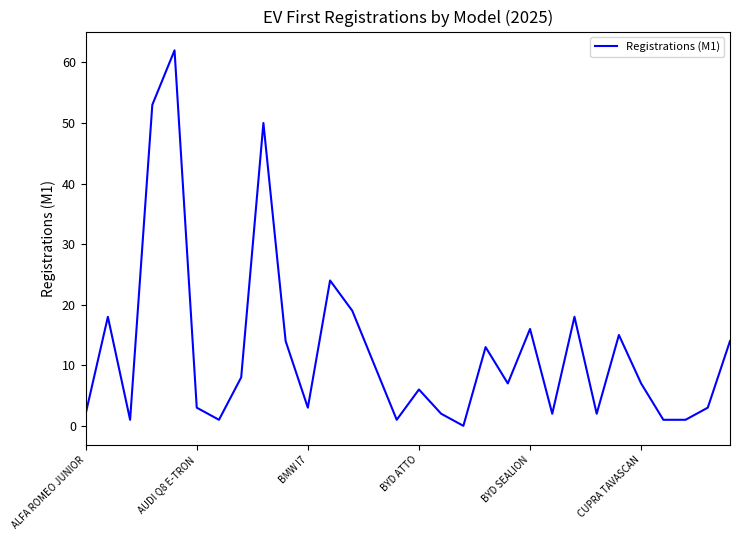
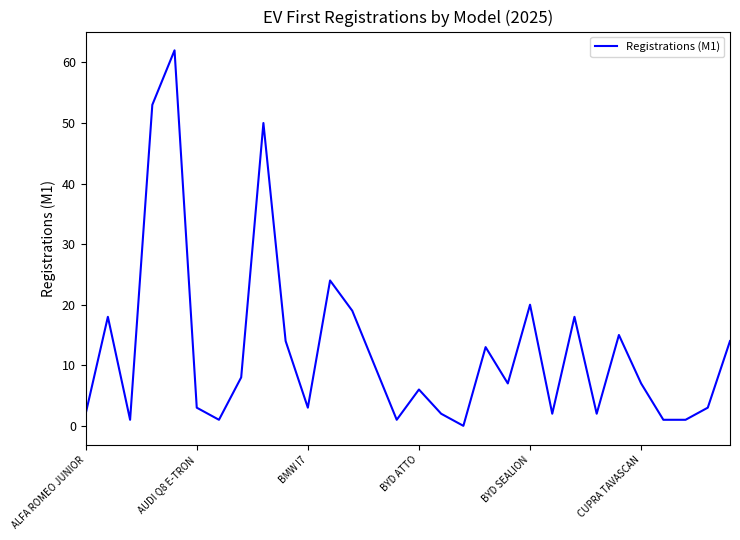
  {
    "ALFA ROMEO JUNIOR": 2,
    "AUDI Q8 E-TRON": 3,
    "BMW I7": 3,
    "BYD ATTO": 6,
-   "BYD SEALION": 16,
+   "BYD SEALION": 20,
    "CUPRA TAVASCAN": 7
  }
